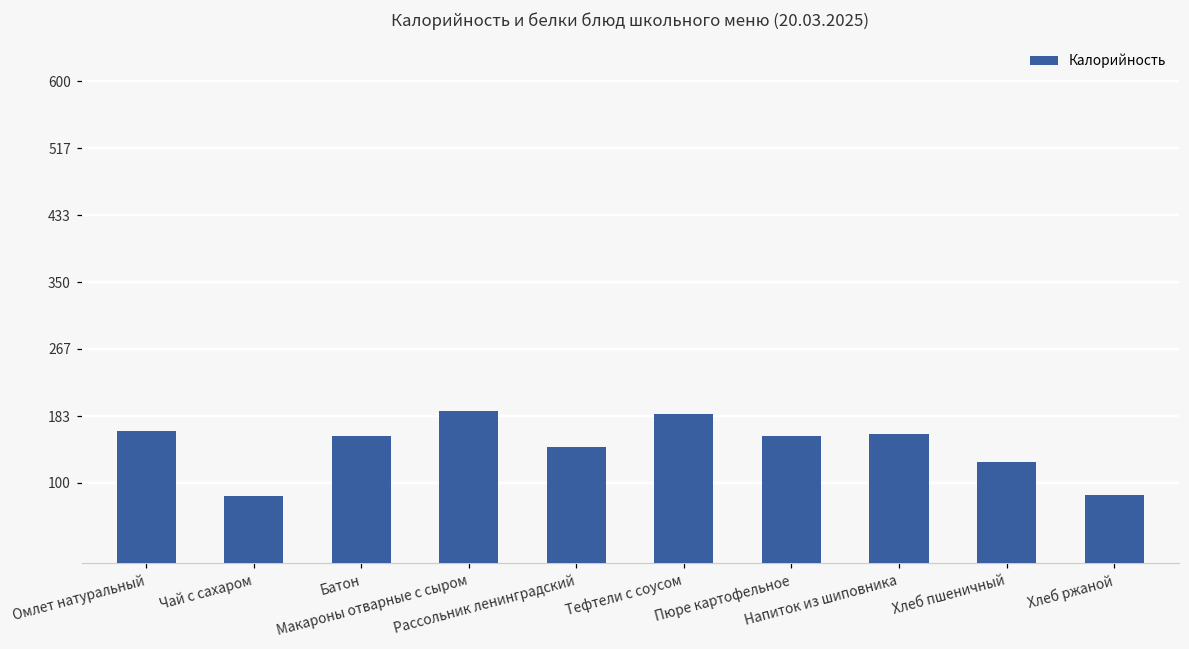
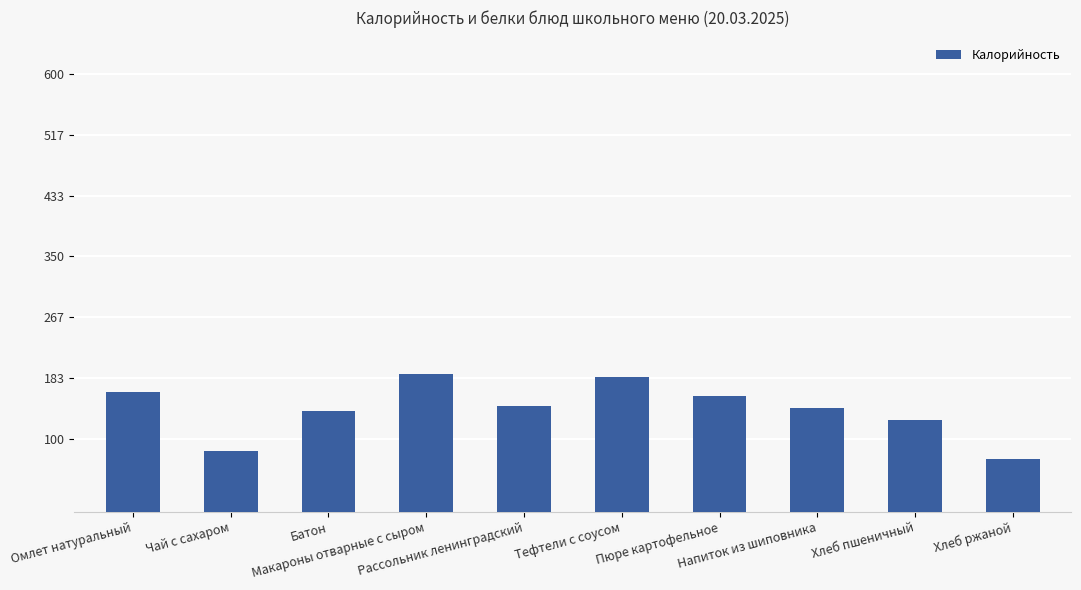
  {
    "Омлет натуральный": 160,
    "Чай с сахаром": 80,
-   "Батон": 160,
+   "Батон": 140,
    "Макароны отварные с сыром": 190,
    "Рассольник ленинградский": 150,
    "Тефтели с соусом": 190,
    "Пюре картофельное": 160,
-   "Напиток из шиповника": 160,
+   "Напиток из шиповника": 140,
    "Хлеб пшеничный": 130,
-   "Хлеб ржаной": 90
+   "Хлеб ржаной": 70
  }
